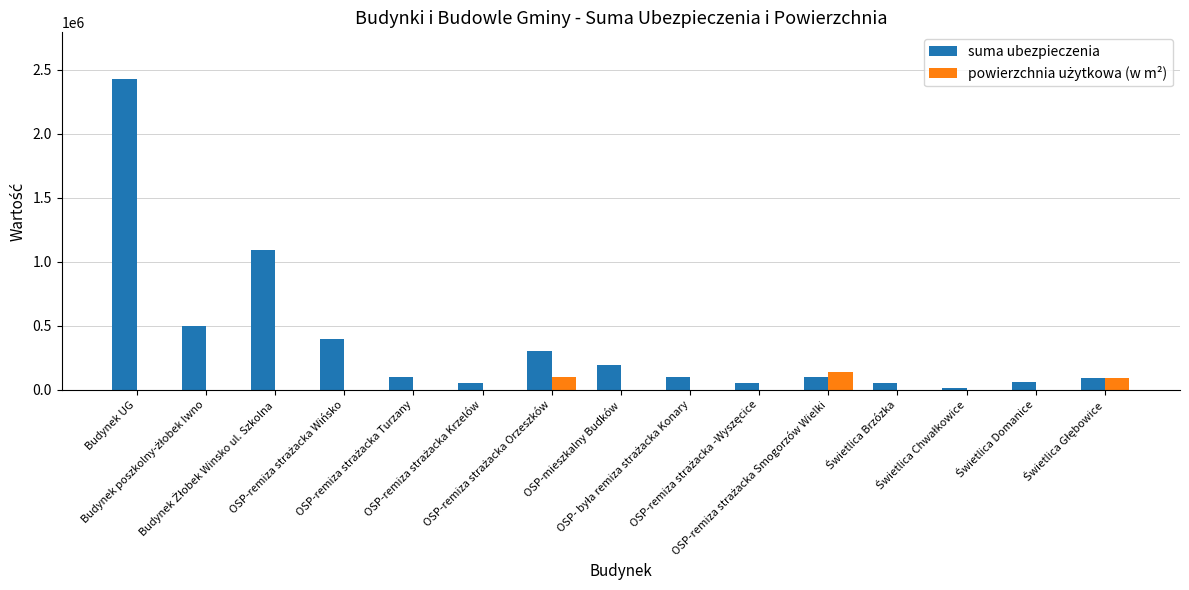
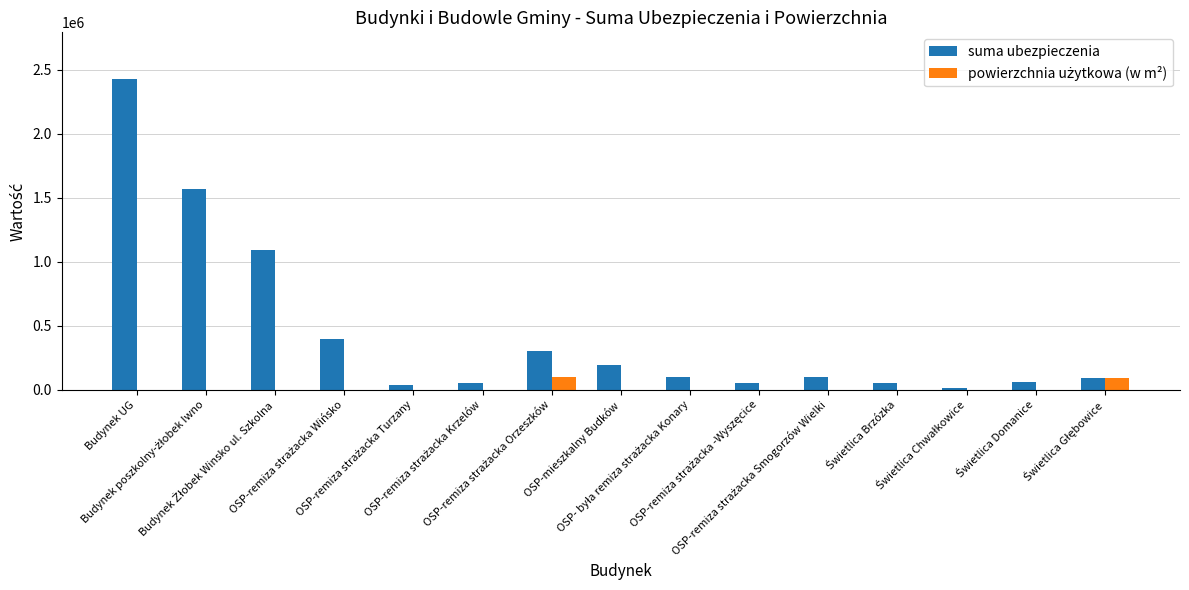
  {
    "suma ubezpieczenia": {
      "Budynek UG": 2430000,
-     "Budynek poszkolny-żłobek Iwno": 500000,
+     "Budynek poszkolny-żłobek Iwno": 1570000,
      "Budynek Żłobek Winsko ul. Szkolna": 1090000,
      "OSP-remiza strażacka Wińsko": 400000,
-     "OSP-remiza strażacka Turzany": 100000,
+     "OSP-remiza strażacka Turzany": 40000,
      "OSP-remiza strażacka Krzelów": 60000,
      "OSP-remiza strażacka Orzeszków": 300000,
      "OSP-mieszkalny Budków": 200000,
      "OSP- była remiza strażacka Konary": 100000,
      "OSP-remiza strażacka -Wyszęcice": 50000,
      "OSP-remiza strażacka Smogorzów Wielki": 100000,
      "Świetlica Brzózka": 50000,
      "Świetlica Domanice": 60000,
      "Świetlica Głębowice": 90000
    },
    "powierzchnia użytkowa (w m²)": {
      "OSP-remiza strażacka Orzeszków": 100000,
-     "OSP-remiza strażacka Smogorzów Wielki": 140000,
+     "OSP-remiza strażacka Smogorzów Wielki": 0,
      "Świetlica Głębowice": 100000
    }
  }
